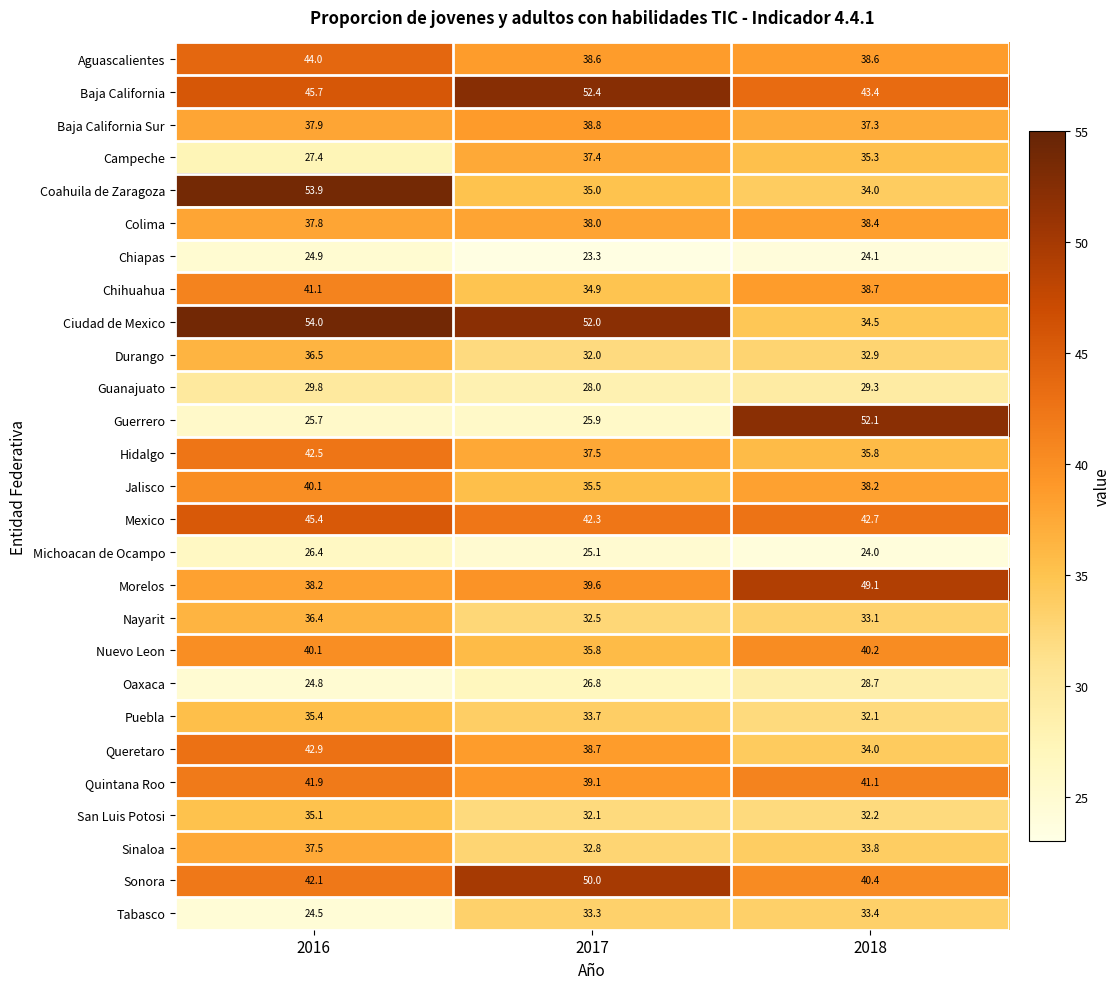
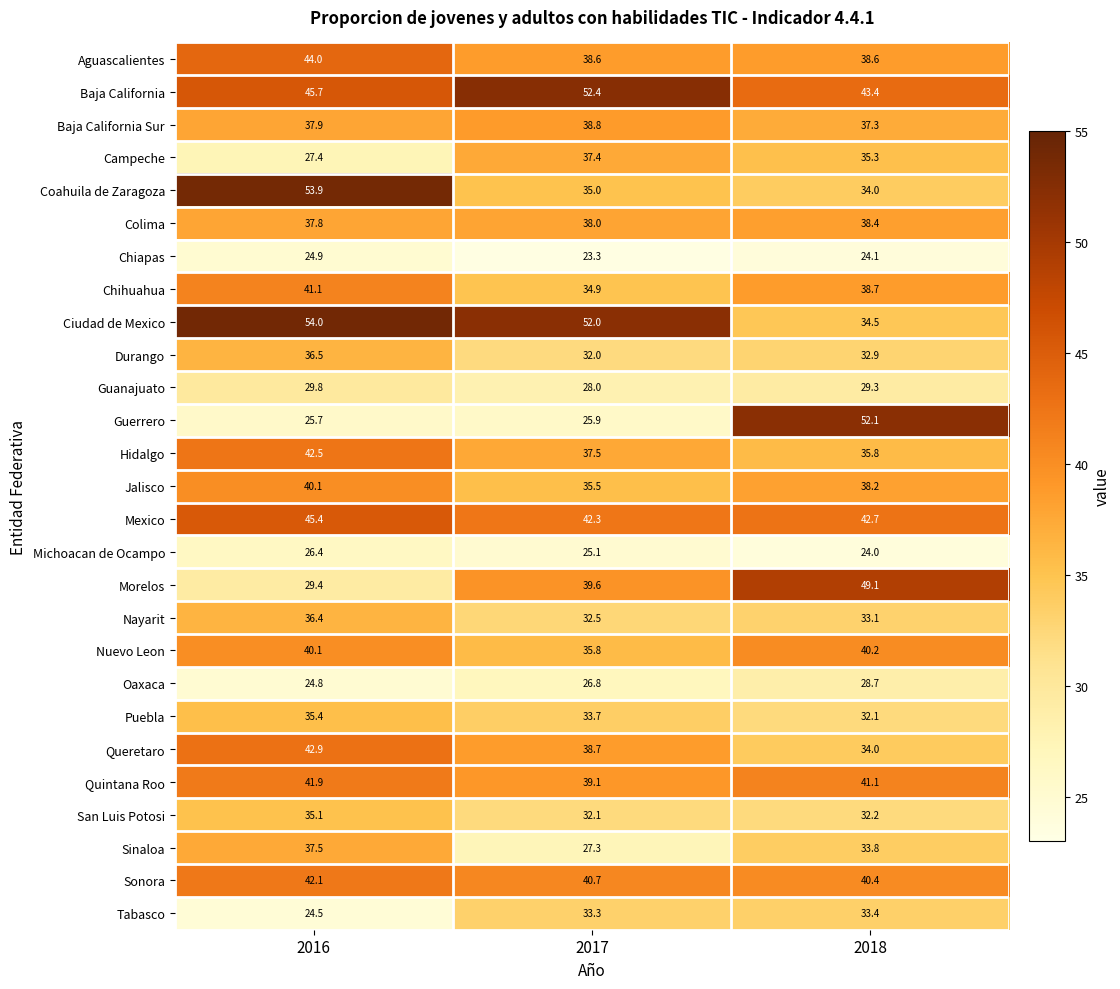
  {
    "Aguascalientes": {
      "2016": 44.0,
      "2017": 38.6,
      "2018": 38.6
    },
    "Baja California": {
      "2016": 45.7,
      "2017": 52.4,
      "2018": 43.4
    },
    "Baja California Sur": {
      "2016": 37.9,
      "2017": 38.8,
      "2018": 37.3
    },
    "Campeche": {
      "2016": 27.4,
      "2017": 37.4,
      "2018": 35.3
    },
    "Coahuila de Zaragoza": {
      "2016": 53.9,
      "2017": 35.0,
      "2018": 34.0
    },
    "Colima": {
      "2016": 37.8,
      "2017": 38.0,
      "2018": 38.4
    },
    "Chiapas": {
      "2016": 24.9,
      "2017": 23.3,
      "2018": 24.1
    },
    "Chihuahua": {
      "2016": 41.1,
      "2017": 34.9,
      "2018": 38.7
    },
    "Ciudad de Mexico": {
      "2016": 54.0,
      "2017": 52.0,
      "2018": 34.5
    },
    "Durango": {
      "2016": 36.5,
      "2017": 32.0,
      "2018": 32.9
    },
    "Guanajuato": {
      "2016": 29.8,
      "2017": 28.0,
      "2018": 29.3
    },
    "Guerrero": {
      "2016": 25.7,
      "2017": 25.9,
      "2018": 52.1
    },
    "Hidalgo": {
      "2016": 42.5,
      "2017": 37.5,
      "2018": 35.8
    },
    "Jalisco": {
      "2016": 40.1,
      "2017": 35.5,
      "2018": 38.2
    },
    "Mexico": {
      "2016": 45.4,
      "2017": 42.3,
      "2018": 42.7
    },
    "Michoacan de Ocampo": {
      "2016": 26.4,
      "2017": 25.1,
      "2018": 24.0
    },
    "Morelos": {
-     "2016": 38.2,
+     "2016": 29.4,
      "2017": 39.6,
      "2018": 49.1
    },
    "Nayarit": {
      "2016": 36.4,
      "2017": 32.5,
      "2018": 33.1
    },
    "Nuevo Leon": {
      "2016": 40.1,
      "2017": 35.8,
      "2018": 40.2
    },
    "Oaxaca": {
      "2016": 24.8,
      "2017": 26.8,
      "2018": 28.7
    },
    "Puebla": {
      "2016": 35.4,
      "2017": 33.7,
      "2018": 32.1
    },
    "Queretaro": {
      "2016": 42.9,
      "2017": 38.7,
      "2018": 34.0
    },
    "Quintana Roo": {
      "2016": 41.9,
      "2017": 39.1,
      "2018": 41.1
    },
    "San Luis Potosi": {
      "2016": 35.1,
      "2017": 32.1,
      "2018": 32.2
    },
    "Sinaloa": {
      "2016": 37.5,
-     "2017": 32.8,
+     "2017": 27.3,
      "2018": 33.8
    },
    "Sonora": {
      "2016": 42.1,
-     "2017": 50.0,
+     "2017": 40.7,
      "2018": 40.4
    },
    "Tabasco": {
      "2016": 24.5,
      "2017": 33.3,
      "2018": 33.4
    }
  }
